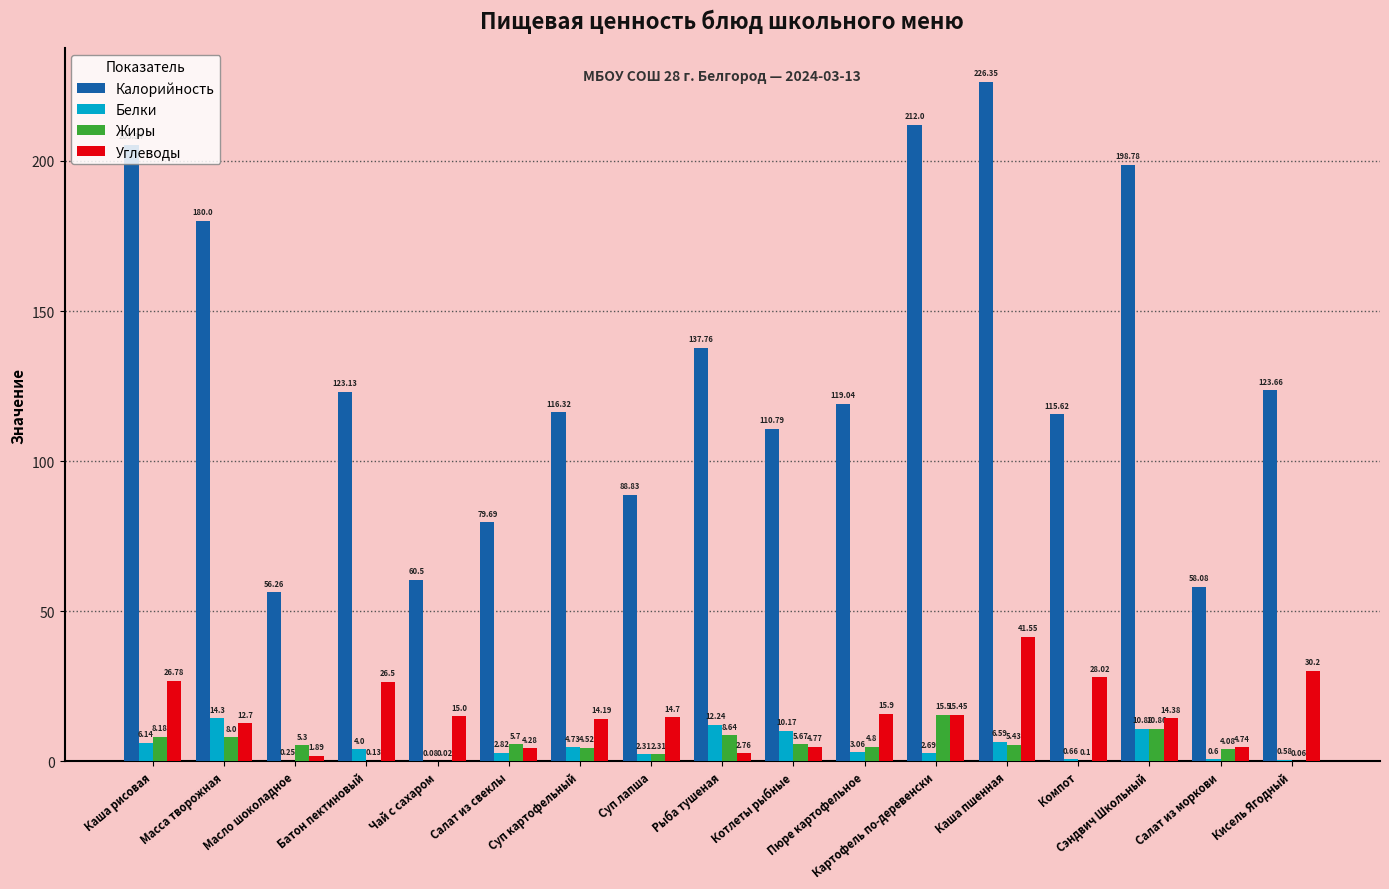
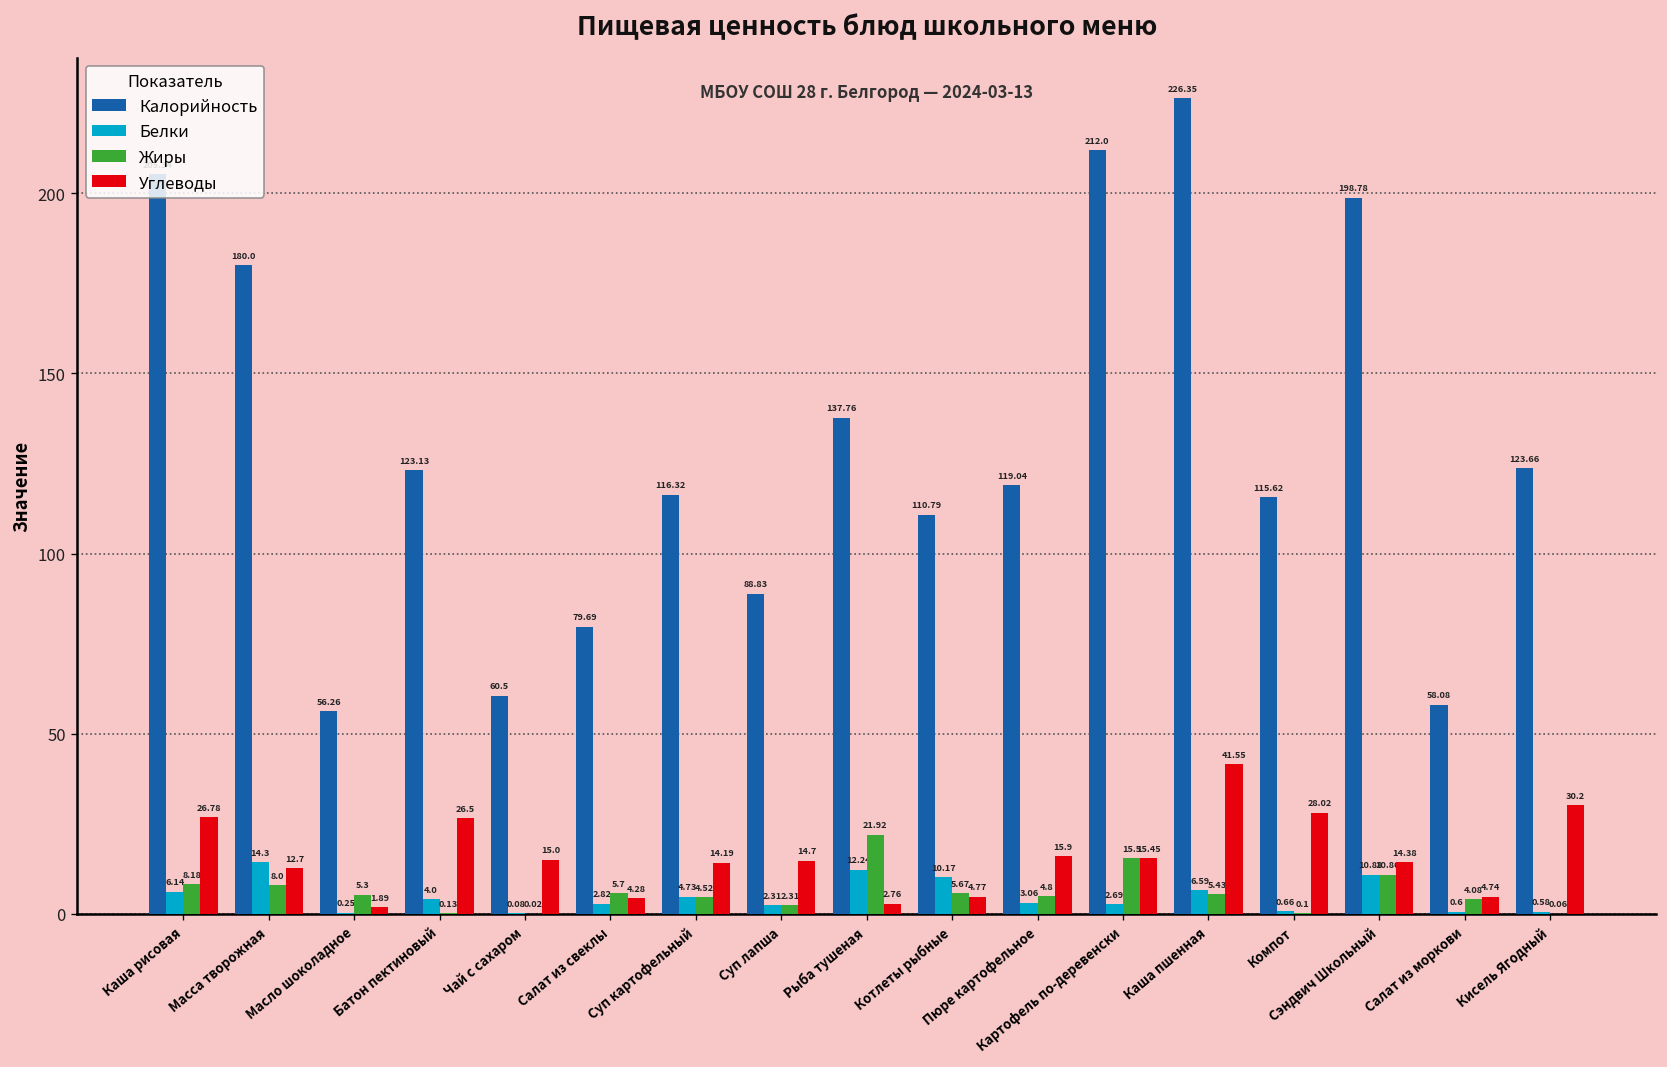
  {
    "Калорийность": {
      "Масса творожная": 180.0,
      "Масло шоколадное": 56.26,
      "Батон пектиновый": 123.13,
      "Чай с сахаром": 60.5,
      "Салат из свеклы": 79.69,
      "Суп картофельный": 116.32,
      "Суп лапша": 88.83,
      "Рыба тушеная": 137.76,
      "Котлеты рыбные": 110.79,
      "Пюре картофельное": 119.04,
      "Картофель по-деревенски": 212.0,
      "Каша пшенная": 226.35,
      "Компот": 115.62,
      "Сэндвич Школьный": 198.78,
      "Салат из моркови": 58.08,
      "Кисель Ягодный": 123.66
    },
    "Белки": {
      "Каша рисовая": 6.14,
      "Масса творожная": 14.3,
      "Масло шоколадное": 0.25,
      "Батон пектиновый": 4.0,
      "Чай с сахаром": 0.08,
      "Салат из свеклы": 2.82,
      "Суп картофельный": 4.73,
      "Суп лапша": 2.31,
      "Рыба тушеная": 12.24,
      "Котлеты рыбные": 10.17,
      "Пюре картофельное": 3.06,
      "Картофель по-деревенски": 2.69,
      "Каша пшенная": 6.59,
      "Компот": 0.66,
      "Салат из моркови": 0.6,
      "Кисель Ягодный": 0.58
    },
    "Жиры": {
      "Каша рисовая": 8.18,
      "Масса творожная": 8.0,
      "Масло шоколадное": 5.3,
      "Батон пектиновый": 0.13,
      "Чай с сахаром": 0.02,
      "Салат из свеклы": 5.7,
      "Суп картофельный": 4.52,
      "Суп лапша": 2.31,
-     "Рыба тушеная": 8.64,
+     "Рыба тушеная": 21.92,
      "Котлеты рыбные": 5.67,
      "Пюре картофельное": 4.8,
      "Каша пшенная": 5.43,
      "Компот": 0.1,
      "Салат из моркови": 4.08,
      "Кисель Ягодный": 0.06
    },
    "Углеводы": {
      "Каша рисовая": 26.78,
      "Масса творожная": 12.7,
      "Масло шоколадное": 1.89,
      "Батон пектиновый": 26.5,
      "Чай с сахаром": 15.0,
      "Салат из свеклы": 4.28,
      "Суп картофельный": 14.19,
      "Суп лапша": 14.7,
      "Рыба тушеная": 2.76,
      "Котлеты рыбные": 4.77,
      "Пюре картофельное": 15.9,
      "Каша пшенная": 41.55,
      "Компот": 28.02,
      "Сэндвич Школьный": 14.38,
      "Салат из моркови": 4.74,
      "Кисель Ягодный": 30.2
    }
  }
